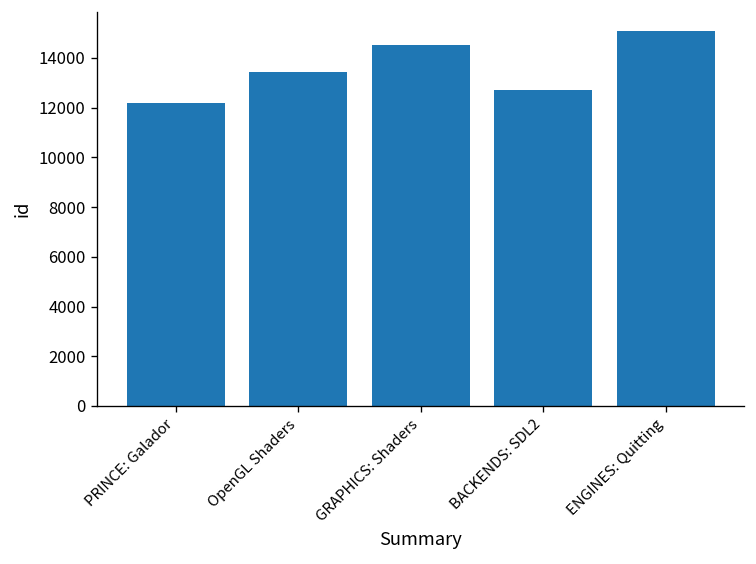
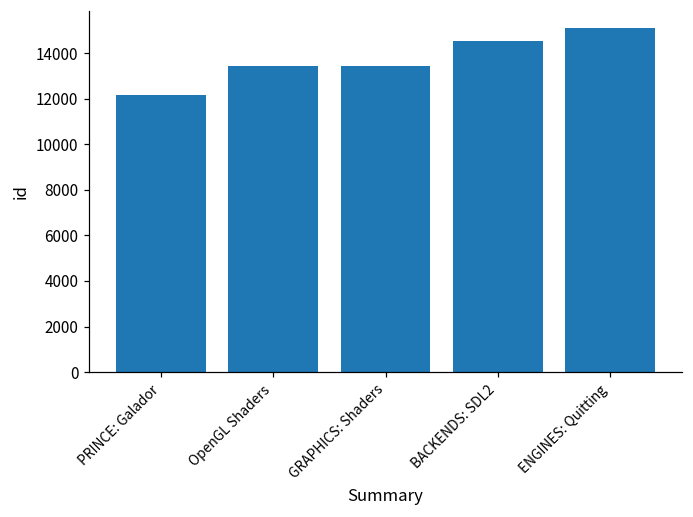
  {
    "PRINCE: Galador": 12200,
    "OpenGL Shaders": 13400,
-   "GRAPHICS: Shaders": 14500,
-   "BACKENDS: SDL2": 12700,
+   "GRAPHICS: Shaders": 13400,
+   "BACKENDS: SDL2": 14500,
    "ENGINES: Quitting": 15100
  }
